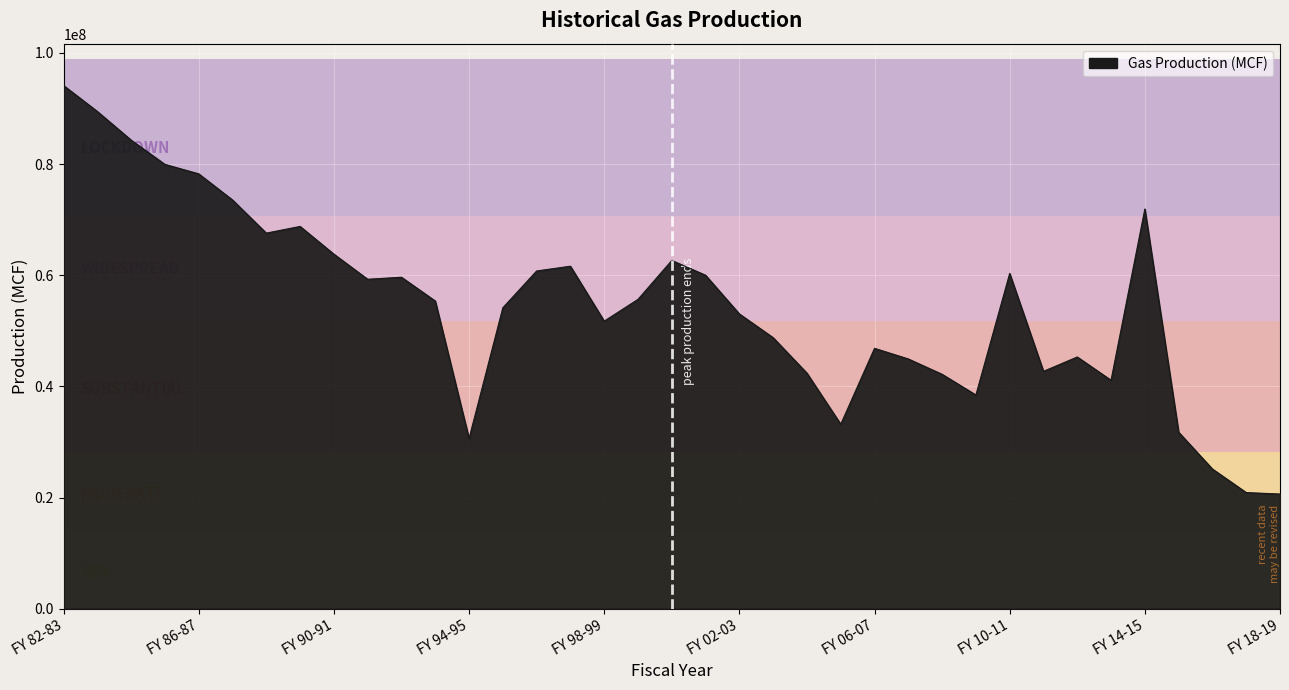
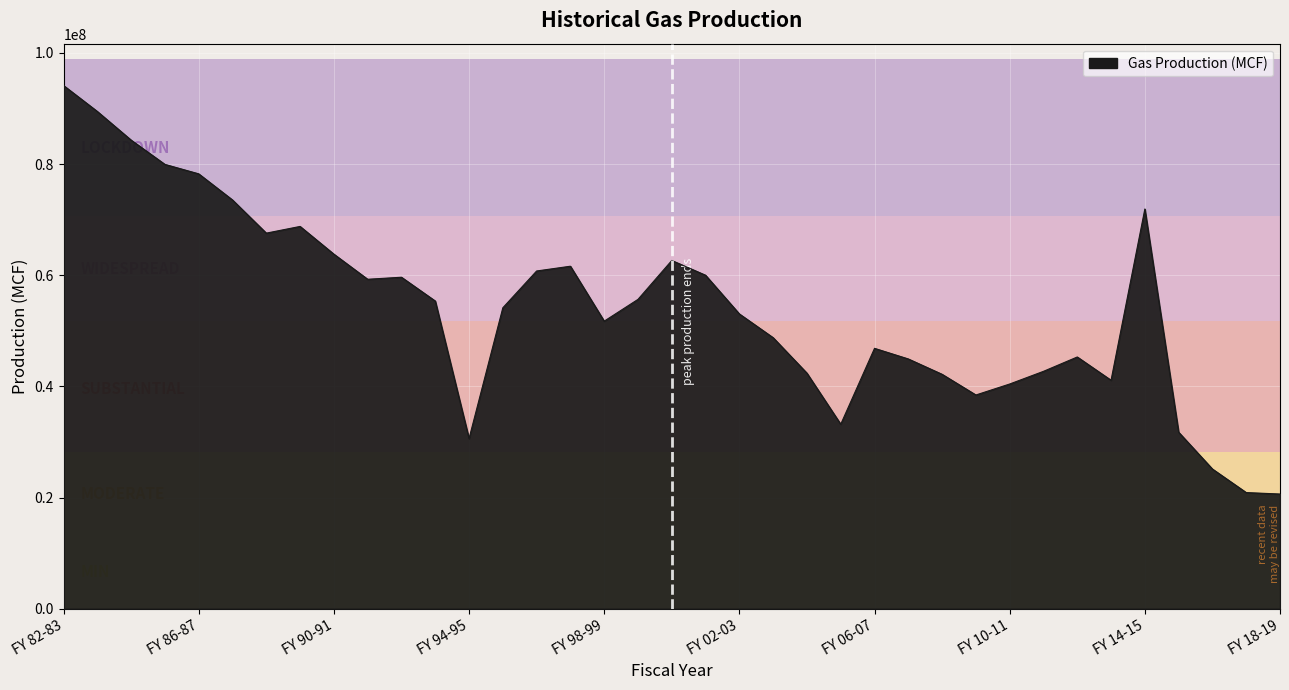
  {
    "FY 82-83": 94000000,
    "FY 86-87": 78000000,
    "FY 90-91": 64000000,
    "FY 94-95": 31000000,
    "FY 98-99": 52000000,
    "FY 02-03": 53000000,
    "FY 06-07": 47000000,
-   "FY 10-11": 60000000,
+   "FY 10-11": 40000000,
    "FY 14-15": 72000000,
    "FY 18-19": 21000000
  }
